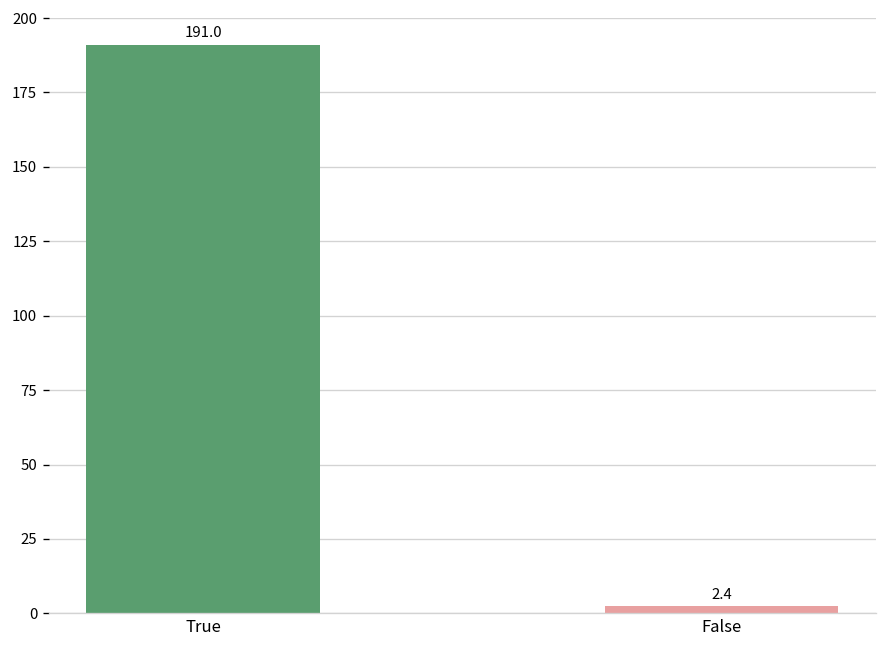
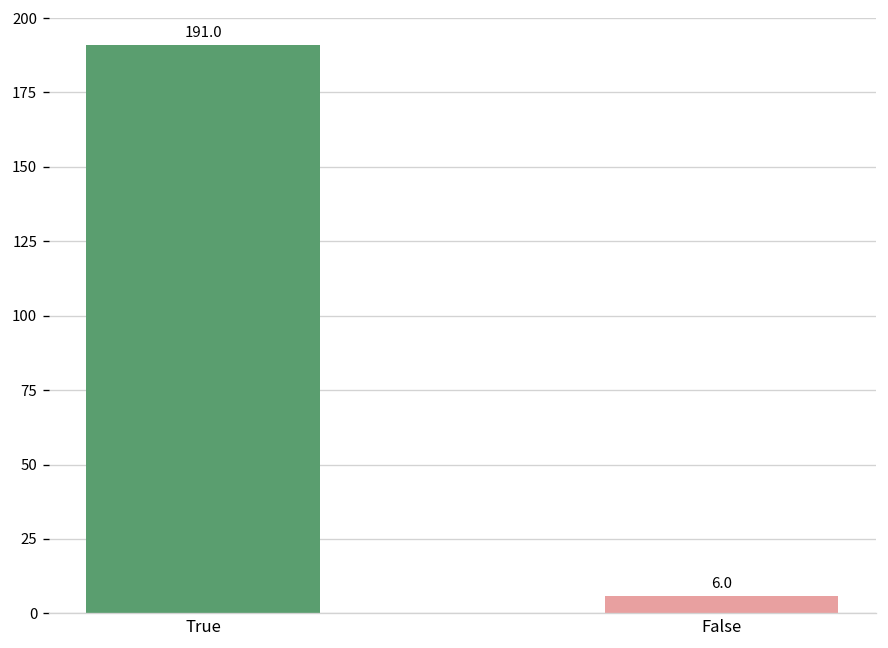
  {
    "True": 191.0,
-   "False": 2.4
+   "False": 6.0
  }
